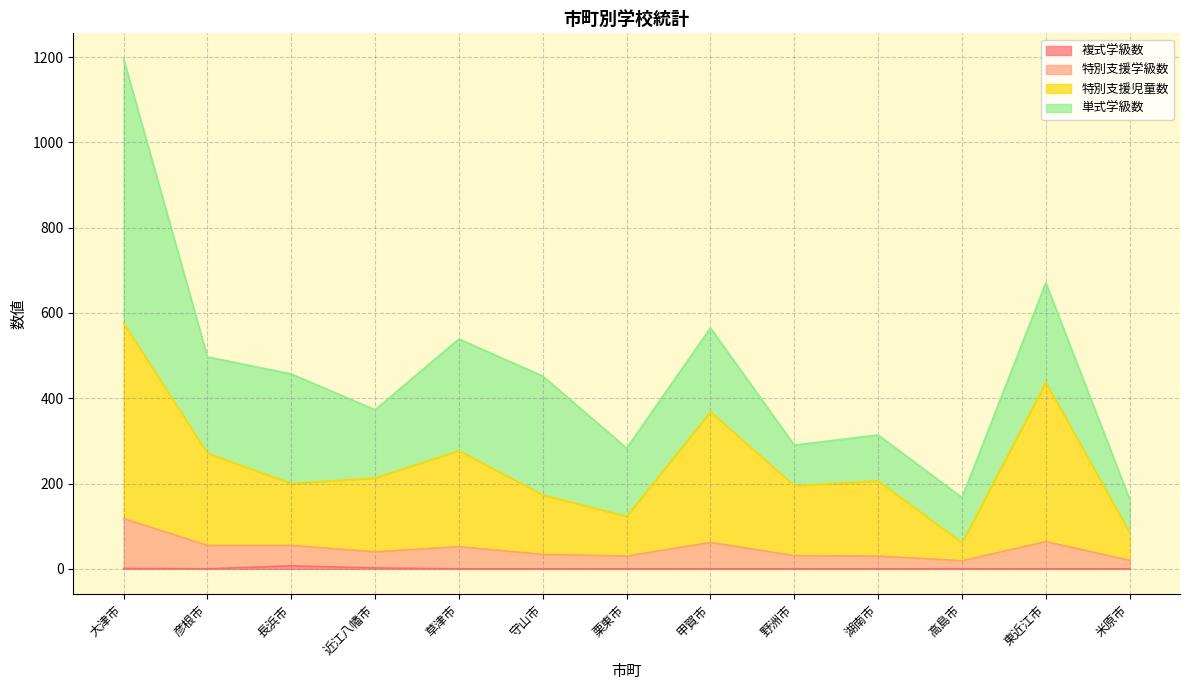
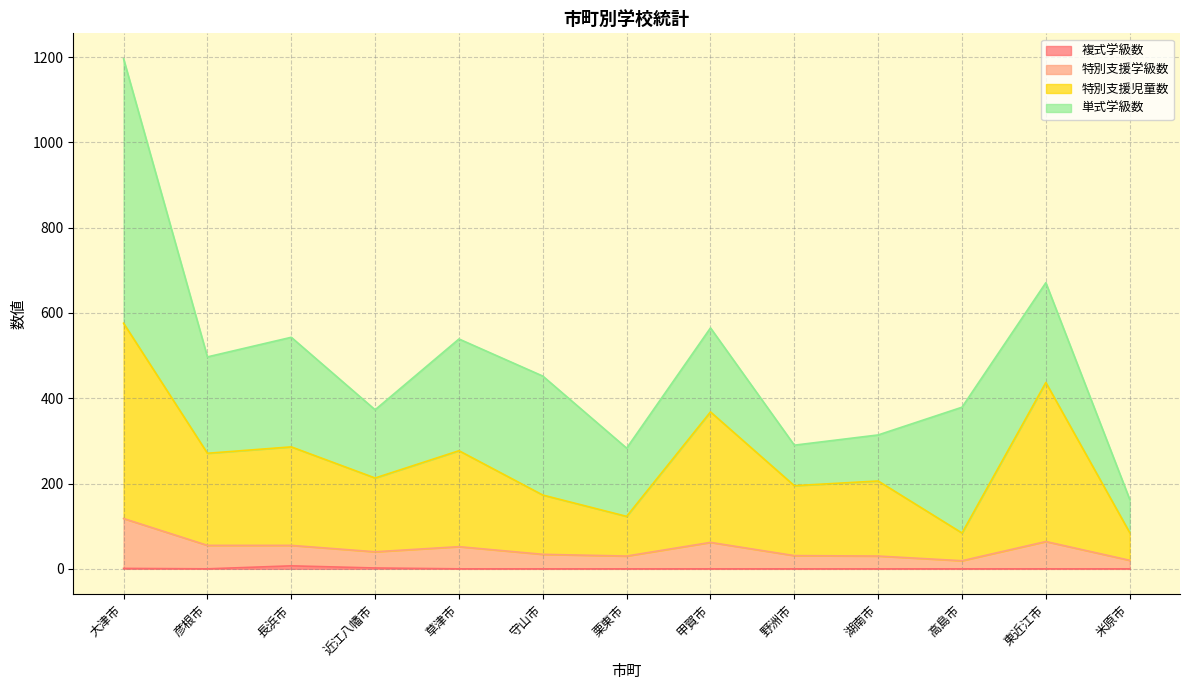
  {
    "特別支援児童数": {
      "大津市": 460,
      "彦根市": 220,
-     "長浜市": 150,
+     "長浜市": 230,
      "近江八幡市": 170,
      "草津市": 230,
      "守山市": 140,
      "栗東市": 90,
      "甲賀市": 310,
      "野洲市": 160,
      "湖南市": 180,
-     "高島市": 40,
+     "高島市": 70,
      "東近江市": 370,
      "米原市": 70
    },
    "単式学級数": {
      "大津市": 620,
      "彦根市": 230,
      "長浜市": 260,
      "近江八幡市": 160,
      "草津市": 260,
      "守山市": 280,
      "栗東市": 160,
      "甲賀市": 200,
      "野洲市": 100,
      "湖南市": 110,
-     "高島市": 110,
+     "高島市": 300,
      "東近江市": 230,
      "米原市": 80
    }
  }
